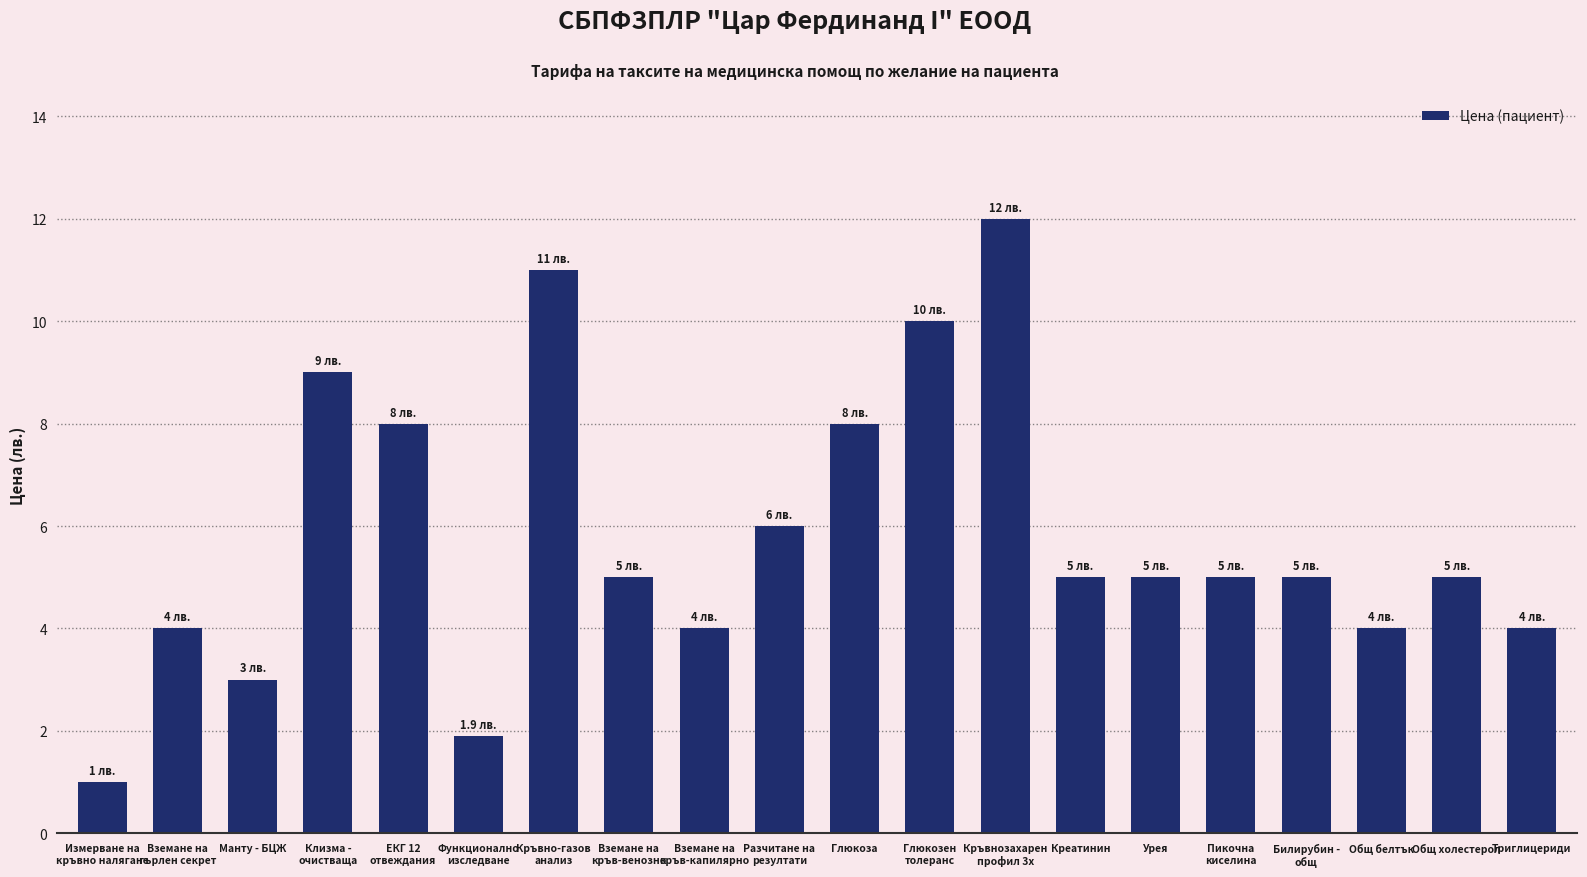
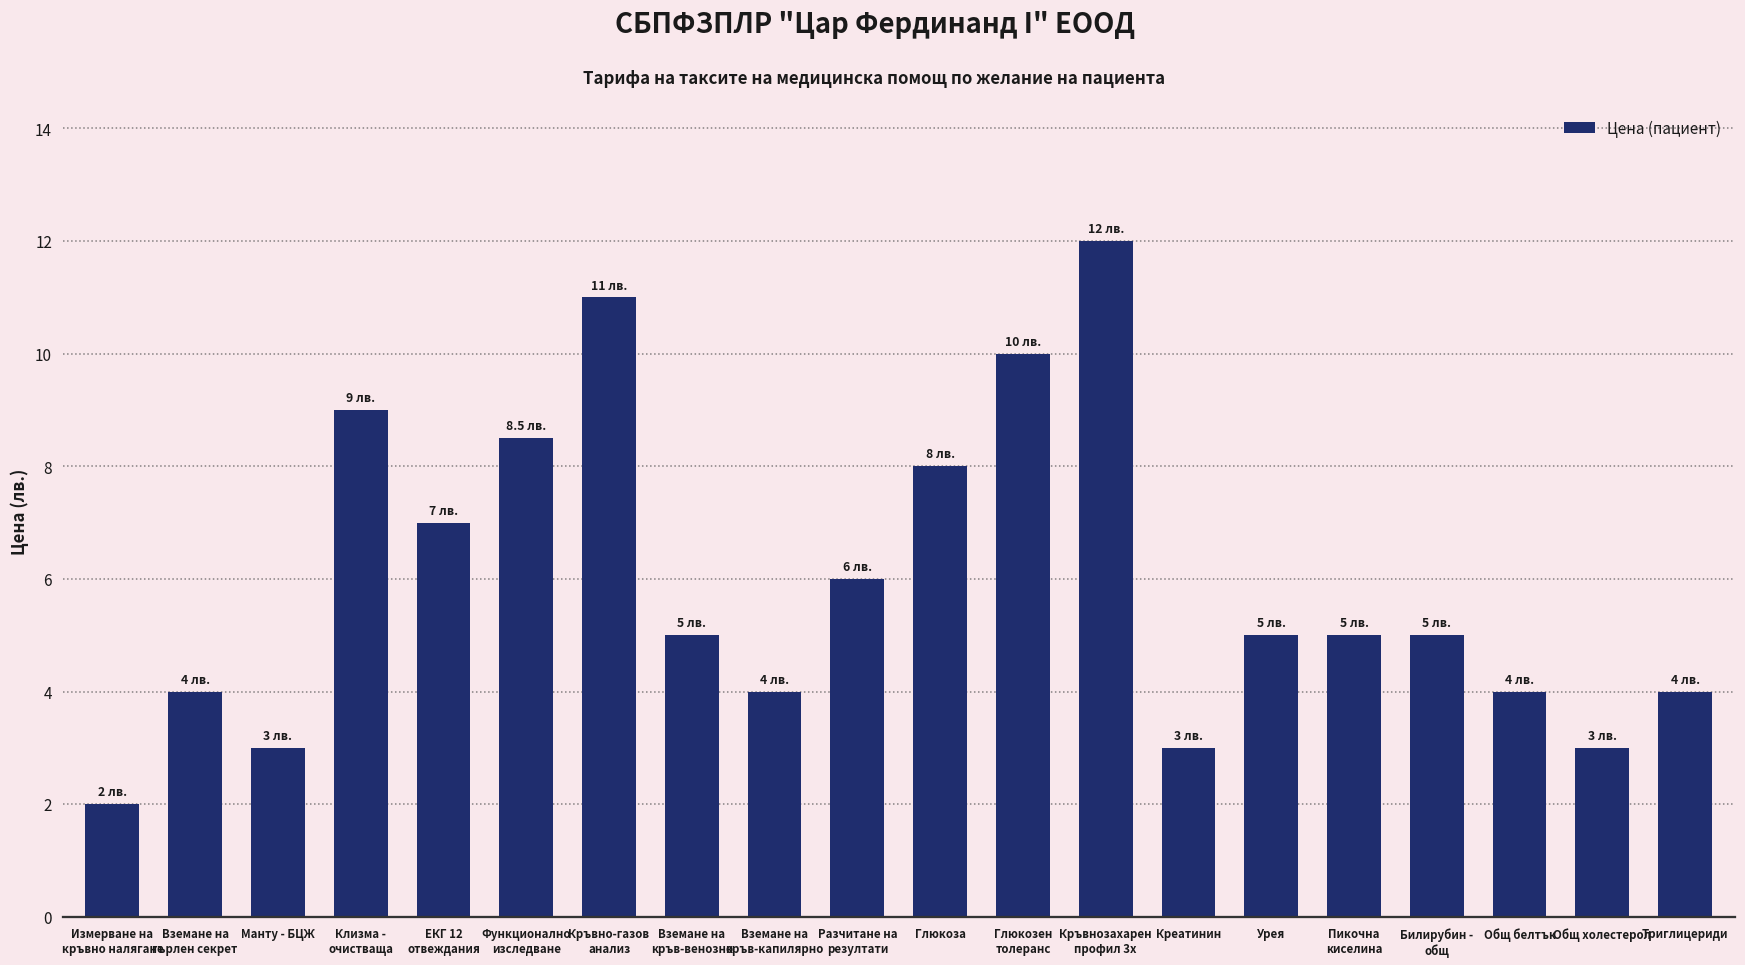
  {
-   "Измерване на кръвно налягане": 1,
+   "Измерване на кръвно налягане": 2,
    "Вземане на гърлен секрет": 4,
    "Манту - БЦЖ": 3,
    "Клизма - очистваща": 9,
-   "ЕКГ 12 отвеждания": 8,
-   "Функционално изследване": 1.9,
+   "ЕКГ 12 отвеждания": 7,
+   "Функционално изследване": 8.5,
    "Кръвно-газов анализ": 11,
    "Вземане на кръв-венозно": 5,
    "Вземане на кръв-капилярно": 4,
    "Разчитане на резултати": 6,
    "Глюкоза": 8,
    "Глюкозен толеранс": 10,
    "Кръвнозахарен профил 3х": 12,
-   "Креатинин": 5,
+   "Креатинин": 3,
    "Урея": 5,
    "Пикочна киселина": 5,
    "Билирубин - общ": 5,
    "Общ белтък": 4,
-   "Общ холестерол": 5,
+   "Общ холестерол": 3,
    "Триглицериди": 4
  }
